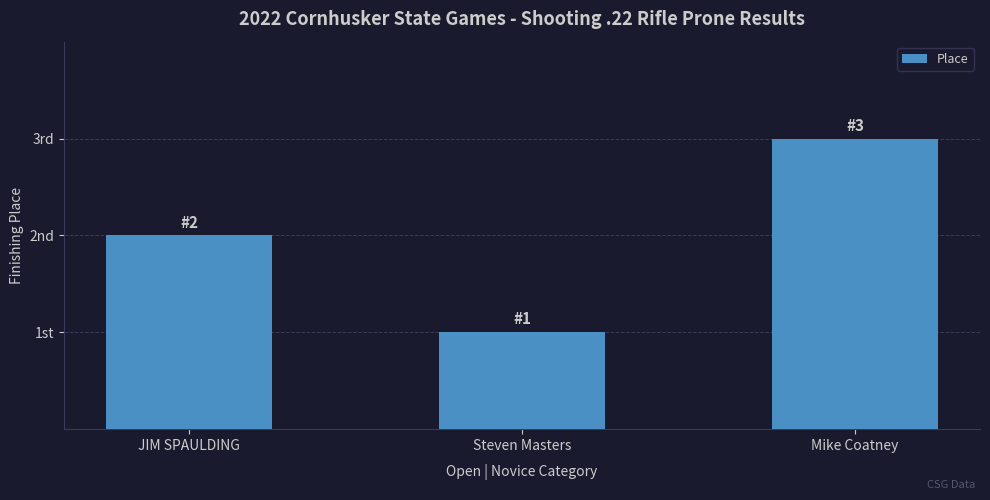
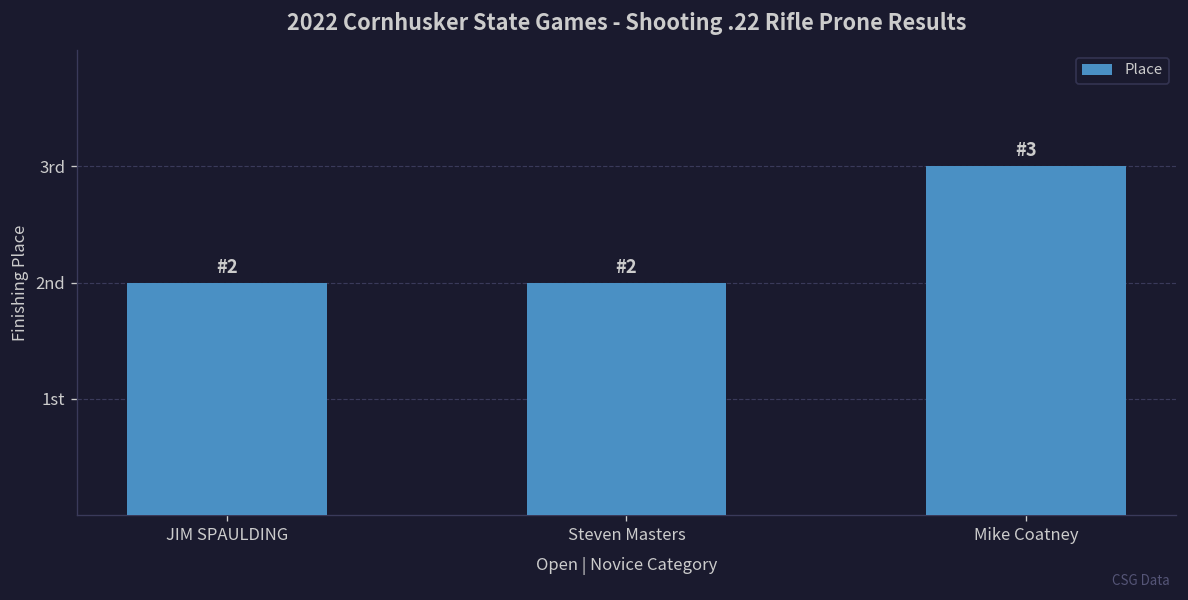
  {
    "JIM SPAULDING": 2,
-   "Steven Masters": 1,
+   "Steven Masters": 2,
    "Mike Coatney": 3
  }
